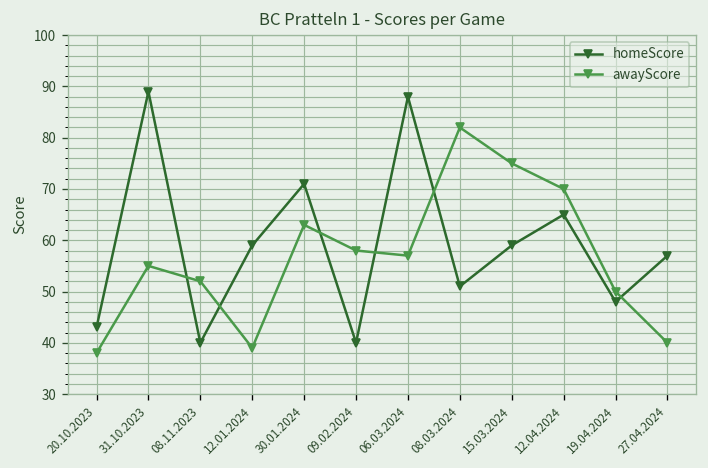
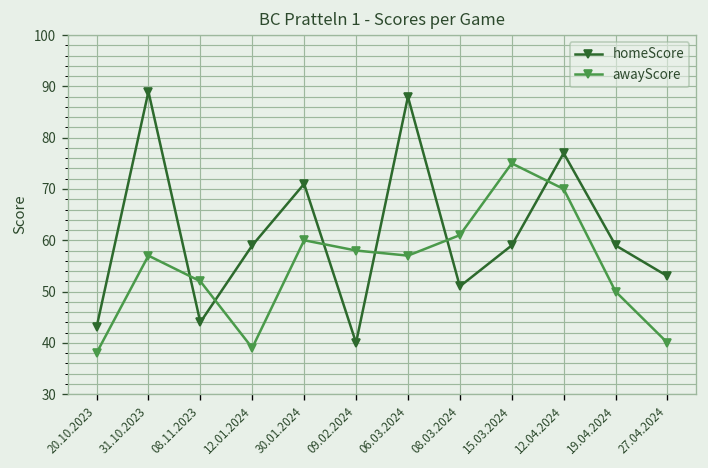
  {
    "homeScore": {
      "20.10.2023": 43,
      "31.10.2023": 89,
-     "08.11.2023": 40,
+     "08.11.2023": 44,
      "12.01.2024": 59,
      "30.01.2024": 71,
      "09.02.2024": 40,
      "06.03.2024": 88,
      "08.03.2024": 51,
      "15.03.2024": 59,
-     "12.04.2024": 65,
-     "19.04.2024": 48,
-     "27.04.2024": 57
+     "12.04.2024": 77,
+     "19.04.2024": 59,
+     "27.04.2024": 53
    },
    "awayScore": {
      "20.10.2023": 38,
-     "31.10.2023": 55,
+     "31.10.2023": 57,
      "08.11.2023": 52,
      "12.01.2024": 39,
-     "30.01.2024": 63,
+     "30.01.2024": 60,
      "09.02.2024": 58,
      "06.03.2024": 57,
-     "08.03.2024": 82,
+     "08.03.2024": 61,
      "15.03.2024": 75,
      "12.04.2024": 70,
      "19.04.2024": 50,
      "27.04.2024": 40
    }
  }
